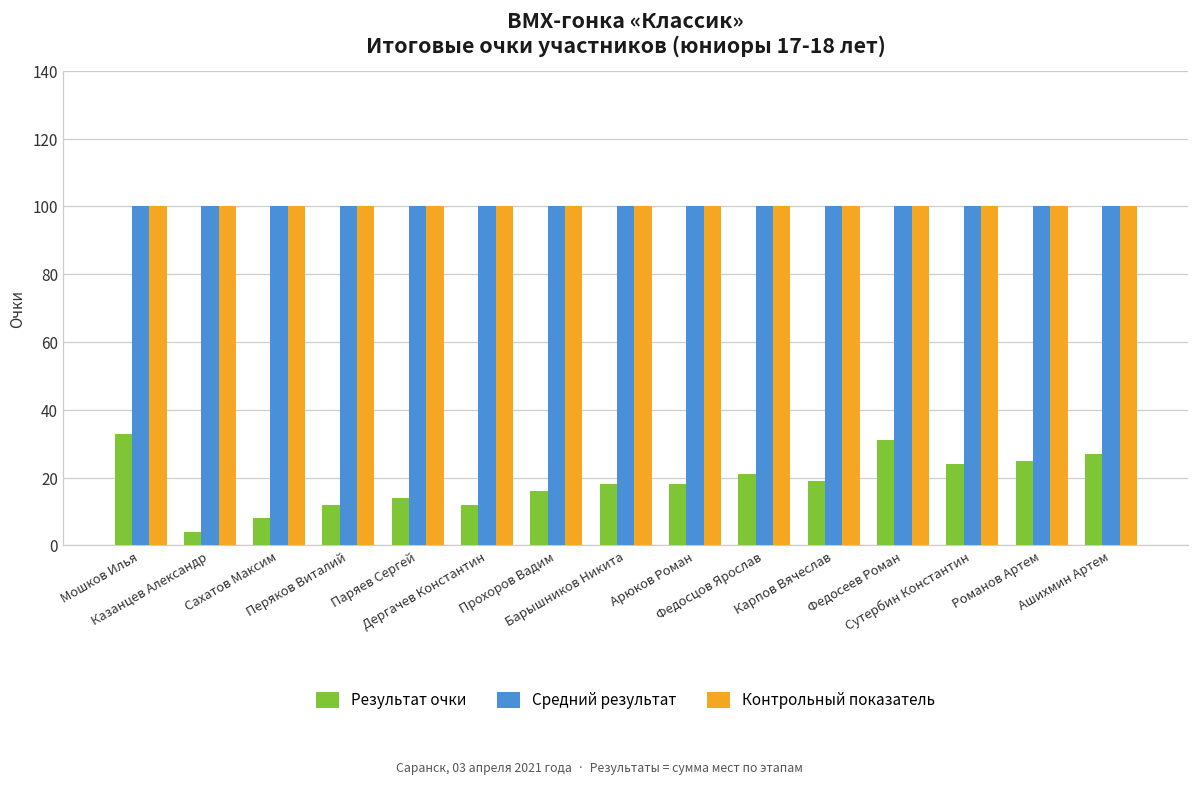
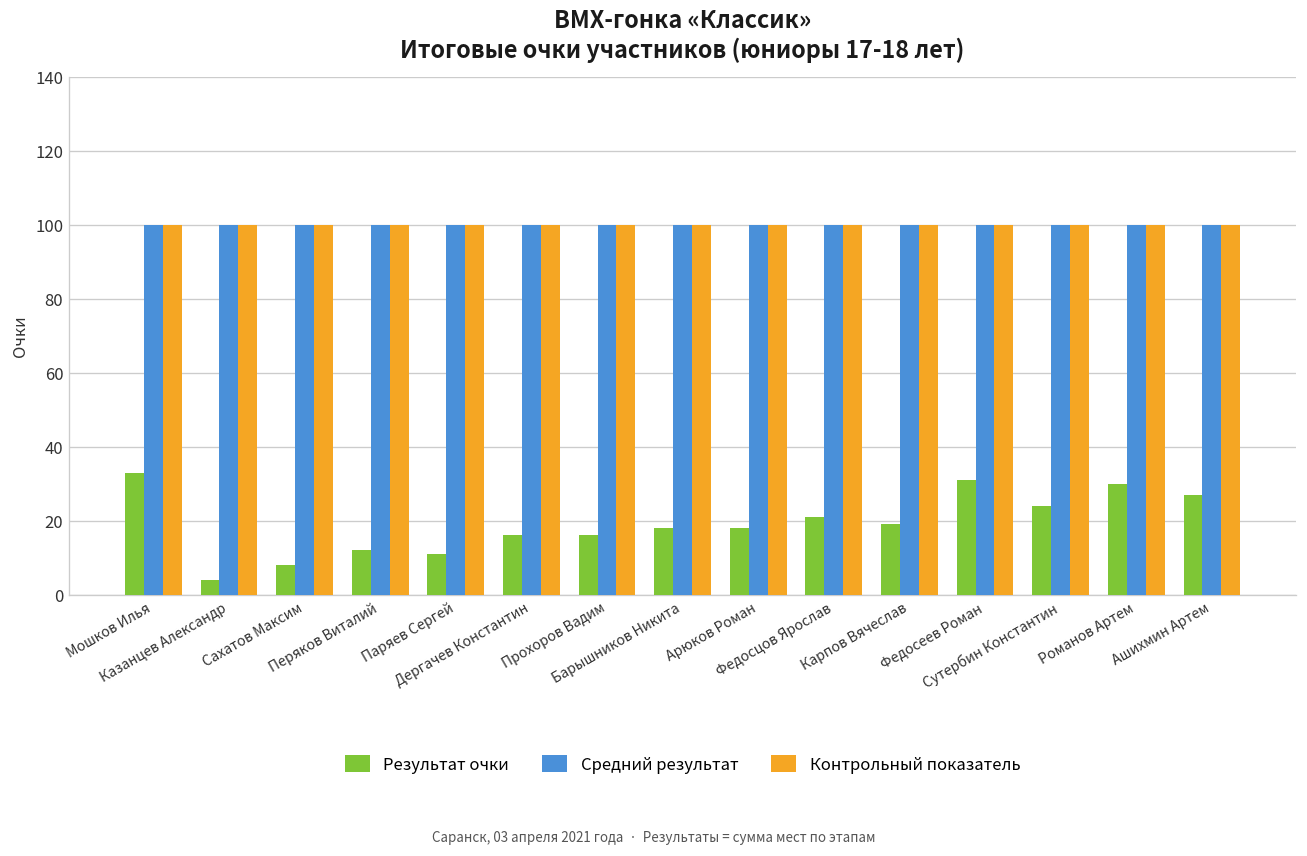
  {
    "Результат очки": {
      "Мошков Илья": 33,
      "Казанцев Александр": 4,
      "Сахатов Максим": 8,
      "Перяков Виталий": 12,
-     "Паряев Сергей": 14,
-     "Дергачев Константин": 12,
+     "Паряев Сергей": 11,
+     "Дергачев Константин": 16,
      "Прохоров Вадим": 16,
      "Барышников Никита": 18,
      "Арюков Роман": 18,
      "Федосцов Ярослав": 21,
      "Карпов Вячеслав": 19,
      "Федосеев Роман": 31,
      "Сутербин Константин": 24,
-     "Романов Артем": 25,
+     "Романов Артем": 30,
      "Ашихмин Артем": 27
    },
    "Средний результат": {
      "Мошков Илья": 100,
      "Казанцев Александр": 100,
      "Сахатов Максим": 100,
      "Перяков Виталий": 100,
      "Паряев Сергей": 100,
      "Дергачев Константин": 100,
      "Прохоров Вадим": 100,
      "Барышников Никита": 100,
      "Арюков Роман": 100,
      "Федосцов Ярослав": 100,
      "Карпов Вячеслав": 100,
      "Федосеев Роман": 100,
      "Сутербин Константин": 100,
      "Романов Артем": 100,
      "Ашихмин Артем": 100
    },
    "Контрольный показатель": {
      "Мошков Илья": 100,
      "Казанцев Александр": 100,
      "Сахатов Максим": 100,
      "Перяков Виталий": 100,
      "Паряев Сергей": 100,
      "Дергачев Константин": 100,
      "Прохоров Вадим": 100,
      "Барышников Никита": 100,
      "Арюков Роман": 100,
      "Федосцов Ярослав": 100,
      "Карпов Вячеслав": 100,
      "Федосеев Роман": 100,
      "Сутербин Константин": 100,
      "Романов Артем": 100,
      "Ашихмин Артем": 100
    }
  }
